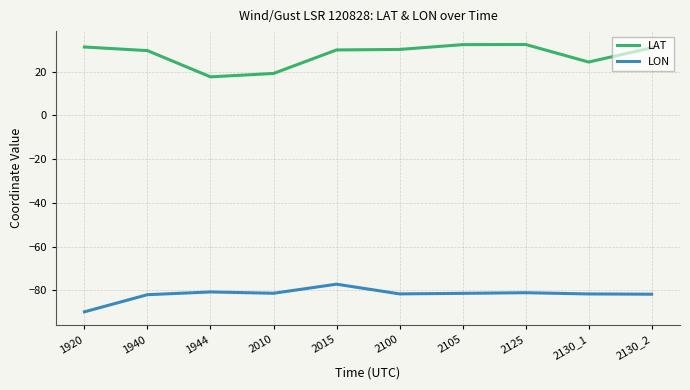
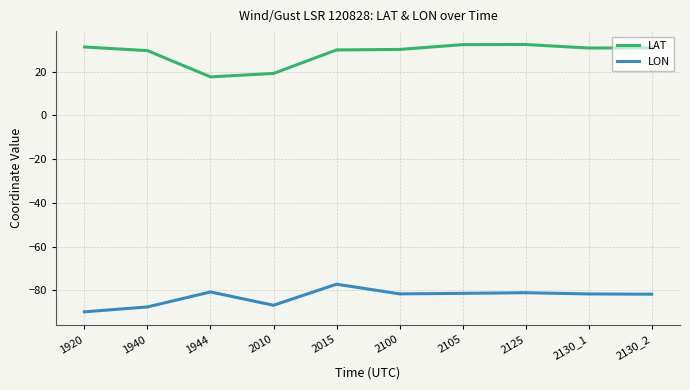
  {
    "LAT": {
      "1920": 31,
      "1940": 30,
      "1944": 18,
      "2010": 19,
      "2015": 30,
      "2100": 30,
      "2105": 32,
      "2125": 32,
-     "2130_1": 24
+     "2130_1": 31
    },
    "LON": {
      "1920": -90,
-     "1940": -82,
+     "1940": -88,
      "1944": -81,
-     "2010": -81,
+     "2010": -87,
      "2015": -77,
      "2100": -82,
      "2105": -81,
      "2125": -81,
      "2130_1": -82,
      "2130_2": -82
    }
  }
